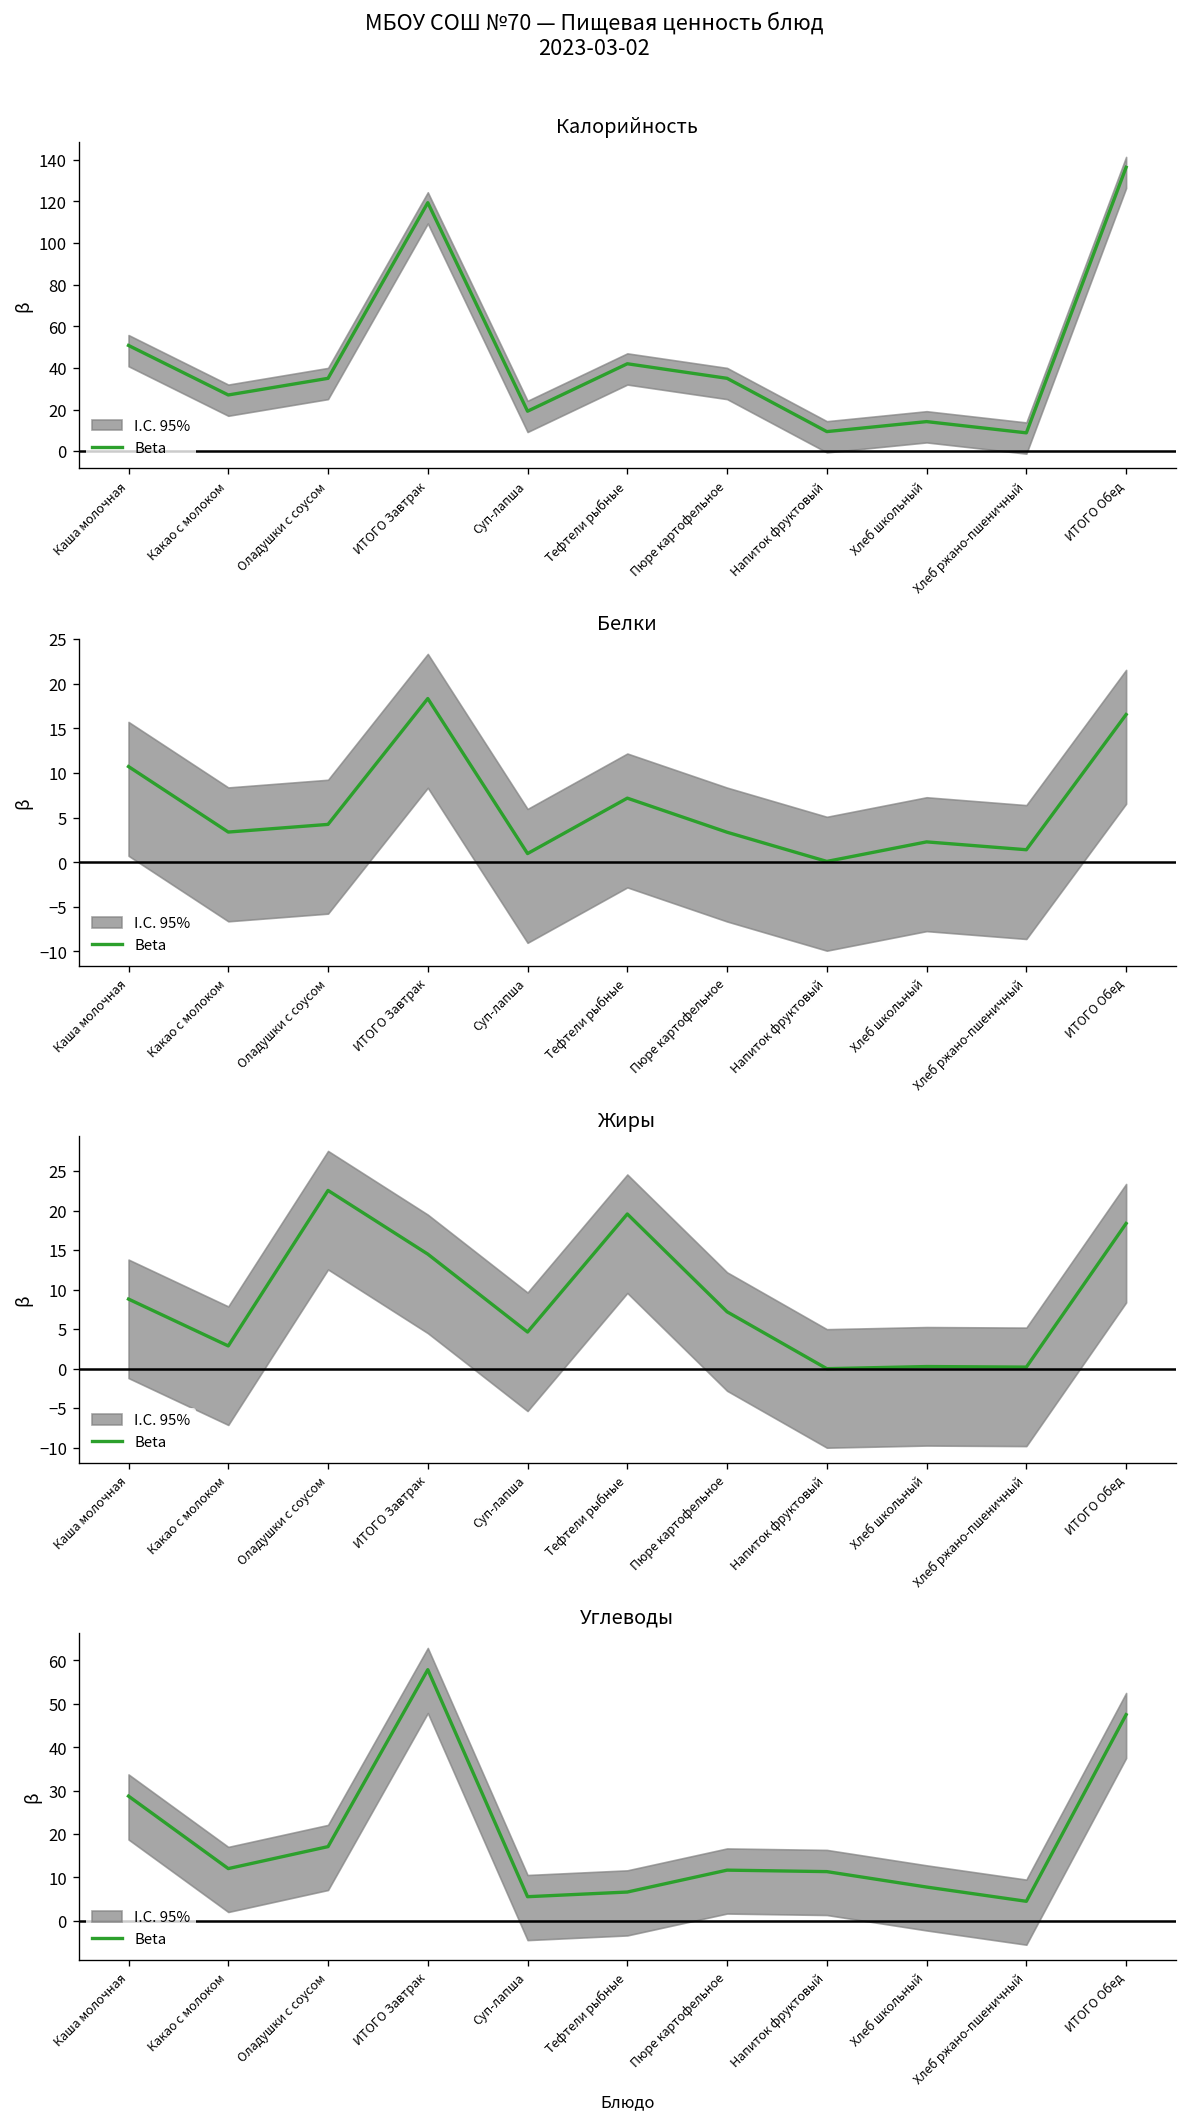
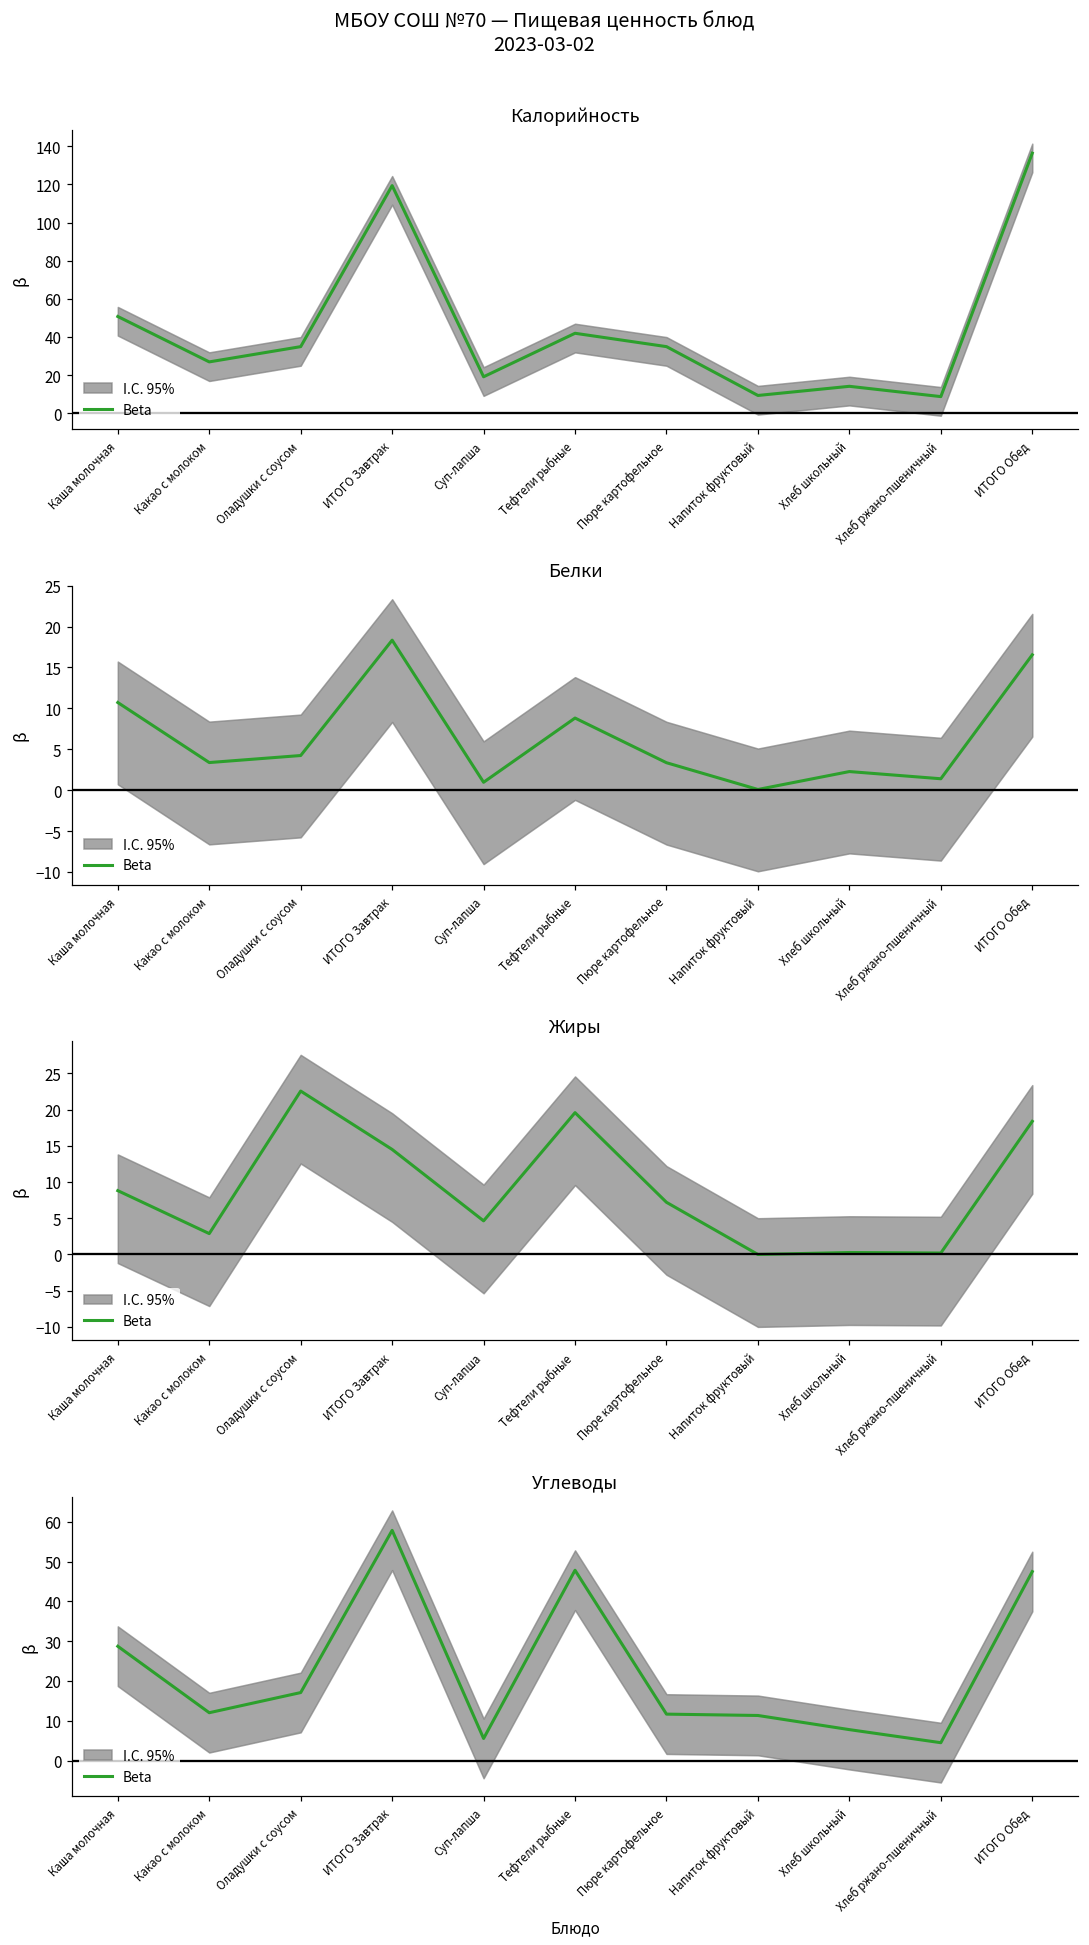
  {
    "Калорийность": {
      "Beta": {
        "Каша молочная": 51,
        "Какао с молоком": 27,
        "Оладушки с соусом": 35,
        "ИТОГО Завтрак": 119,
        "Суп-лапша": 19,
        "Тефтели рыбные": 42,
        "Пюре картофельное": 35,
        "Напиток фруктовый": 9,
        "Хлеб школьный": 14,
        "Хлеб ржано-пшеничный": 9,
        "ИТОГО Обед": 136
      }
    },
    "Белки": {
      "Beta": {
        "Каша молочная": 11,
        "Какао с молоком": 3,
        "Оладушки с соусом": 4,
        "ИТОГО Завтрак": 18,
        "Суп-лапша": 1,
-       "Тефтели рыбные": 7,
+       "Тефтели рыбные": 9,
        "Пюре картофельное": 3,
        "Напиток фруктовый": 0,
        "Хлеб школьный": 2,
        "Хлеб ржано-пшеничный": 1,
        "ИТОГО Обед": 17
      }
    },
    "Жиры": {
      "Beta": {
        "Каша молочная": 9,
        "Какао с молоком": 3,
        "Оладушки с соусом": 23,
        "ИТОГО Завтрак": 15,
        "Суп-лапша": 5,
        "Тефтели рыбные": 20,
        "Пюре картофельное": 7,
        "Напиток фруктовый": 0,
        "Хлеб школьный": 0,
        "Хлеб ржано-пшеничный": 0,
        "ИТОГО Обед": 18
      }
    },
    "Углеводы": {
      "Beta": {
        "Каша молочная": 29,
        "Какао с молоком": 12,
        "Оладушки с соусом": 17,
        "ИТОГО Завтрак": 58,
        "Суп-лапша": 6,
-       "Тефтели рыбные": 7,
+       "Тефтели рыбные": 48,
        "Пюре картофельное": 12,
        "Напиток фруктовый": 11,
        "Хлеб школьный": 8,
        "Хлеб ржано-пшеничный": 5,
        "ИТОГО Обед": 48
      }
    }
  }
